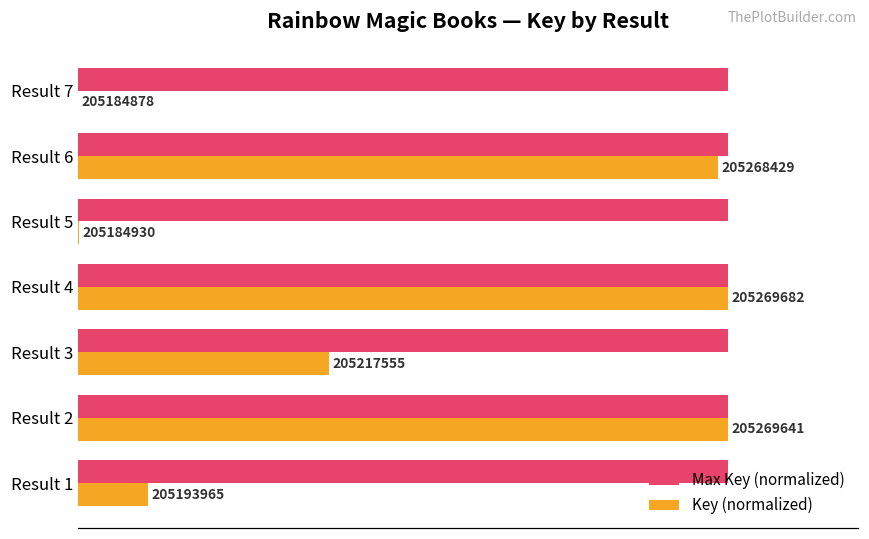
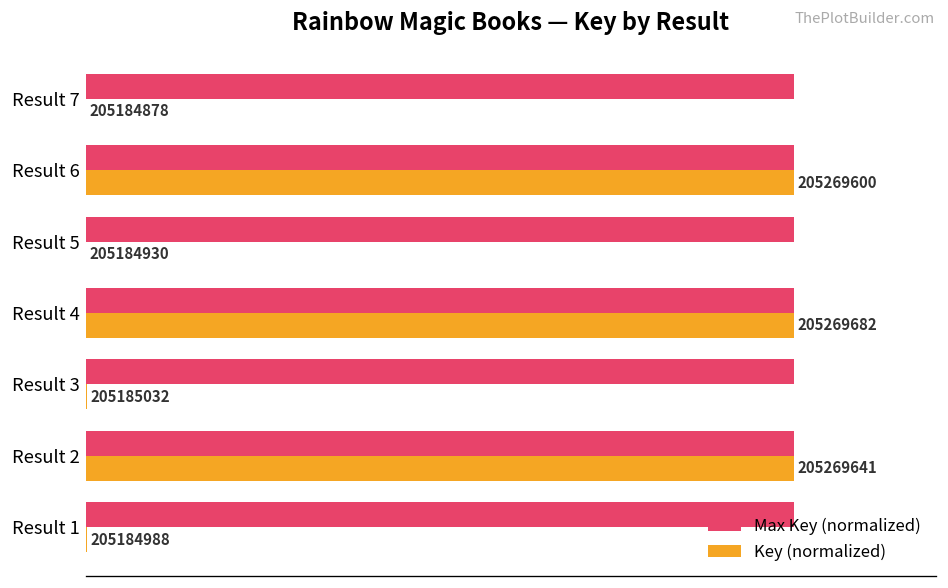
  {
    "Key (normalized)": {
-     "Result 6": 205268429,
-     "Result 3": 205217555,
-     "Result 1": 205193965
+     "Result 6": 205269600,
+     "Result 3": 205185032,
+     "Result 1": 205184988
    }
  }
